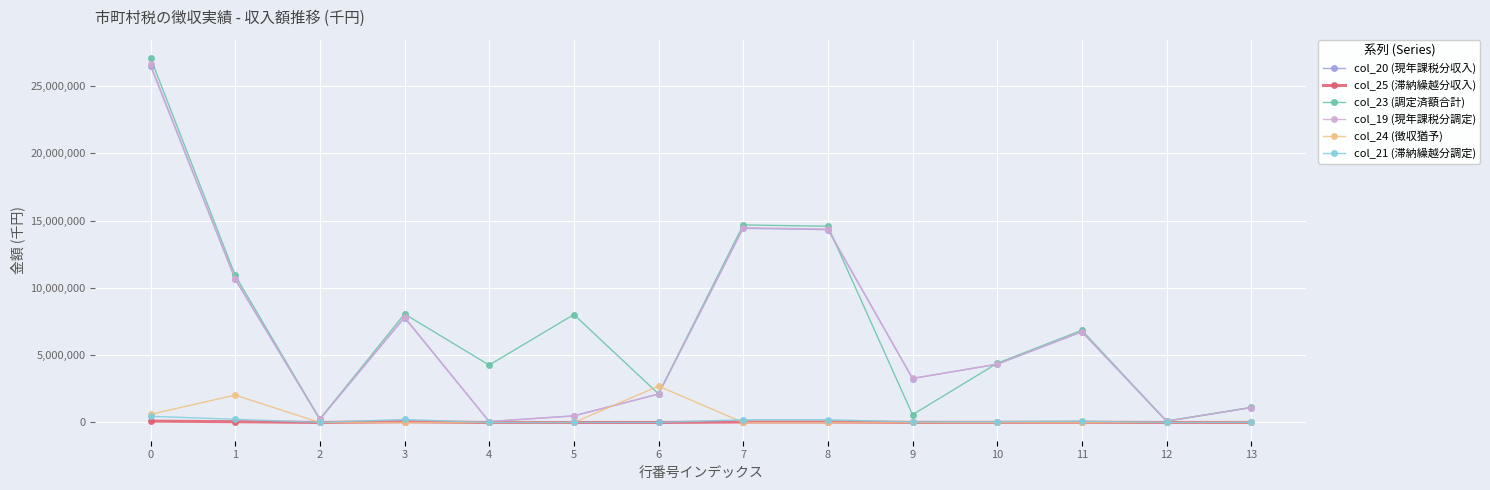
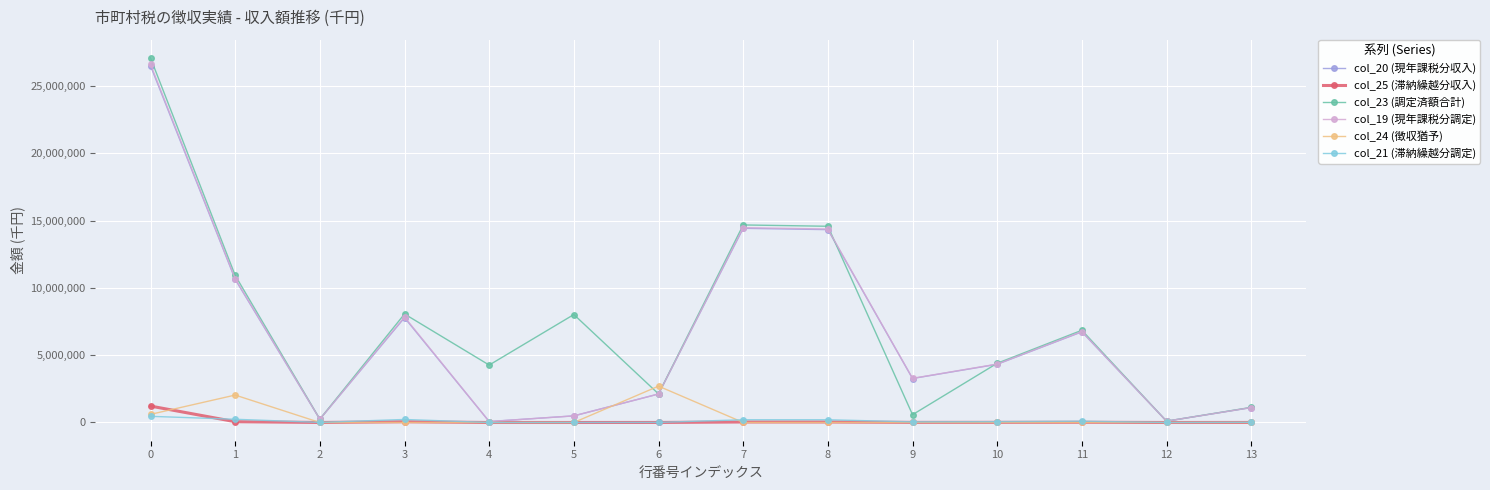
  {
    "col_25 (滞納繰越分収入)": {
-     "0": "100,000"
+     "0": "1,200,000"
    },
    "col_23 (調定済額合計)": {
      "0": "27,100,000",
      "1": "10,900,000",
      "3": "8,100,000",
      "4": "4,300,000",
      "5": "8,000,000",
      "7": "14,700,000",
      "8": "14,600,000",
      "9": "600,000"
    },
    "col_24 (徴収猶予)": {
      "1": "2,000,000",
      "6": "2,700,000"
    }
  }
